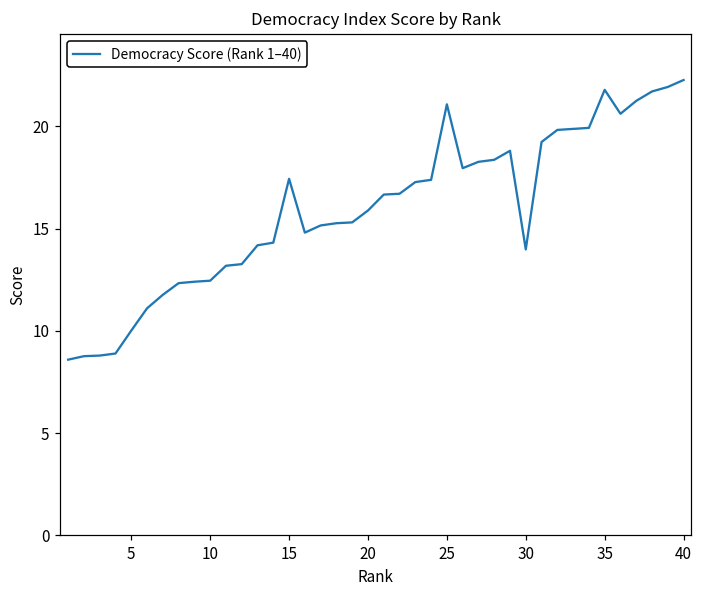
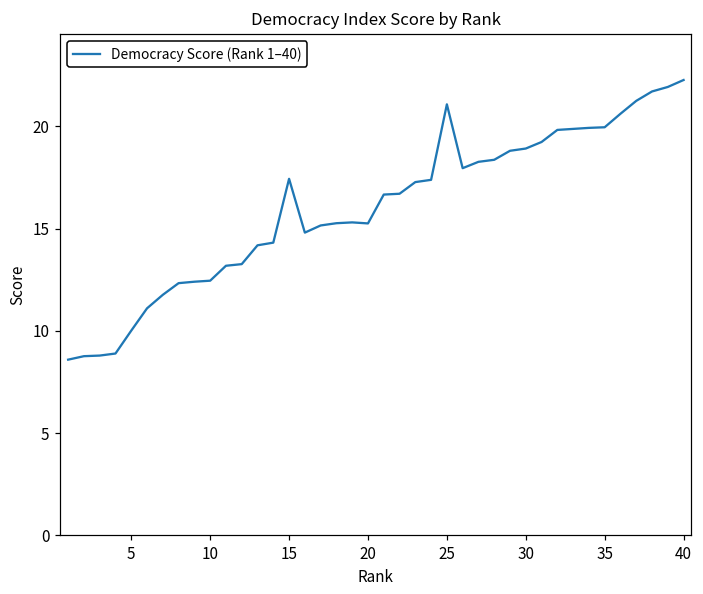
  {
    "5": 10.0,
    "10": 12.5,
    "15": 17.4,
-   "20": 15.9,
+   "20": 15.3,
    "25": 21.1,
-   "30": 14.0,
-   "35": 21.8,
+   "30": 18.9,
+   "35": 20.0,
    "40": 22.3
  }
